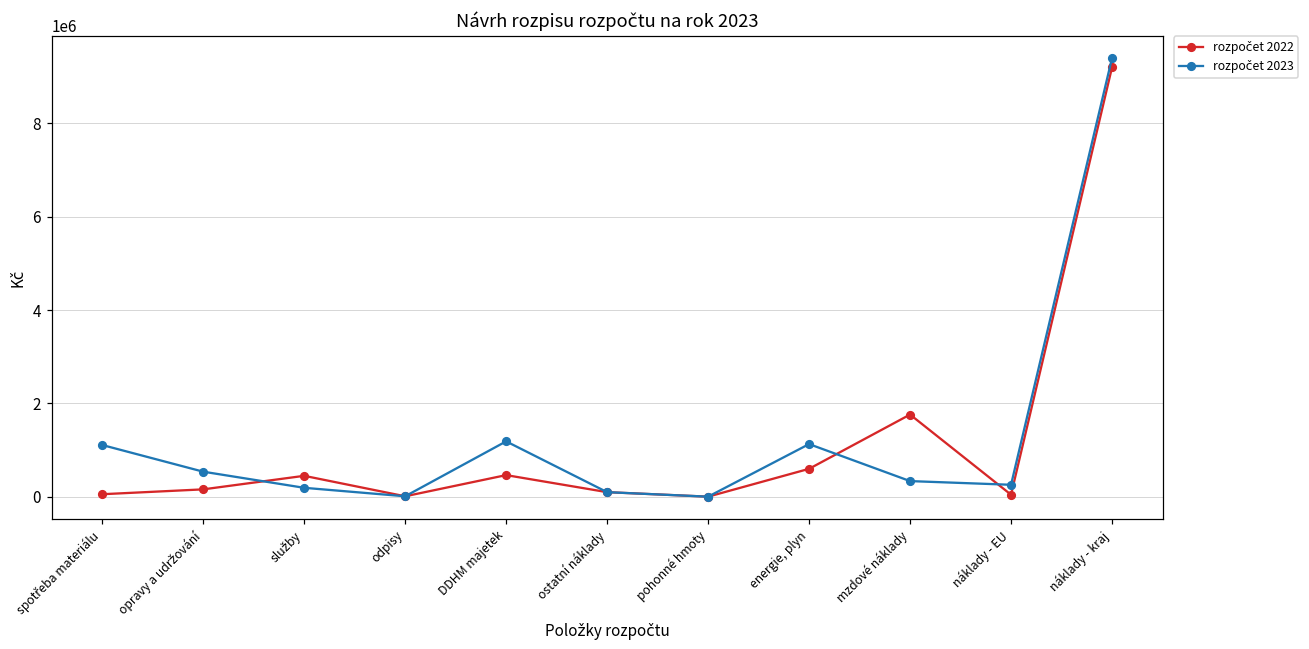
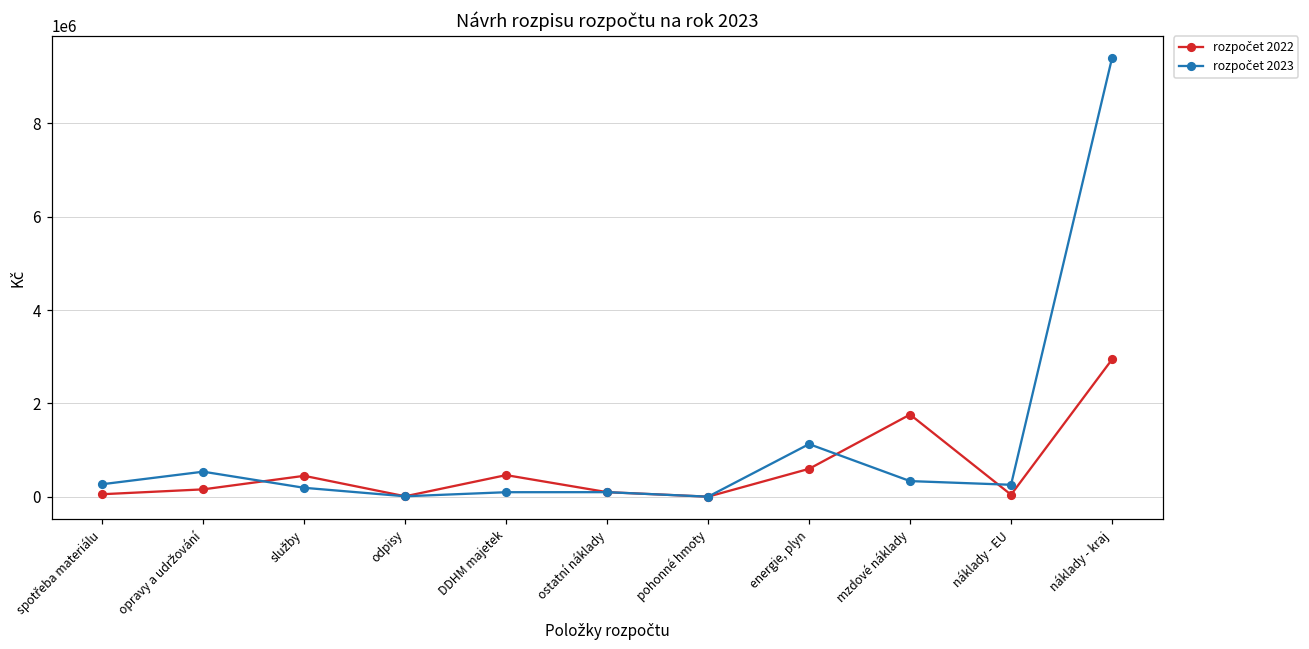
  {
    "rozpočet 2022": {
      "spotřeba materiálu": 100000,
      "opravy a udržování": 200000,
      "služby": 500000,
      "DDHM majetek": 500000,
      "energie, plyn": 600000,
      "mzdové náklady": 1800000,
      "náklady - EU": 0,
-     "náklady - kraj": 9200000
+     "náklady - kraj": 2900000
    },
    "rozpočet 2023": {
-     "spotřeba materiálu": 1100000,
+     "spotřeba materiálu": 300000,
      "opravy a udržování": 500000,
      "služby": 200000,
-     "DDHM majetek": 1200000,
+     "DDHM majetek": 100000,
      "energie, plyn": 1100000,
      "mzdové náklady": 300000,
      "náklady - EU": 300000,
      "náklady - kraj": 9400000
    }
  }
